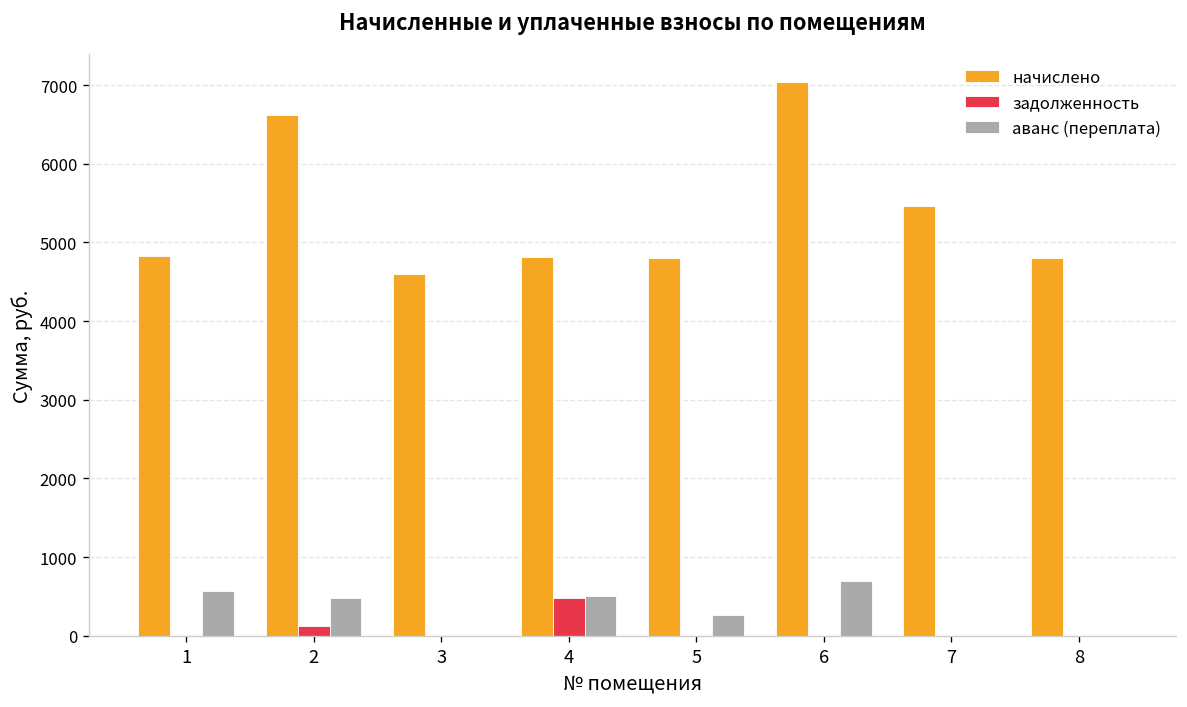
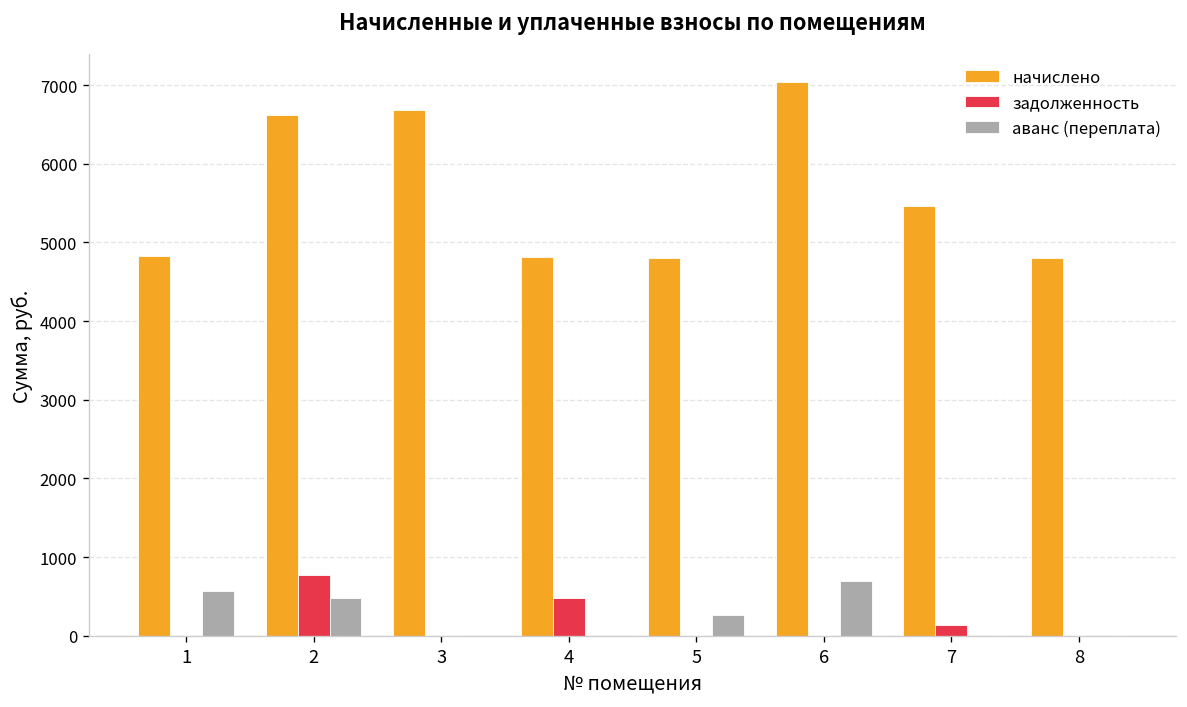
  {
    "начислено": {
      "1": 4800,
      "2": 6600,
-     "3": 4600,
+     "3": 6700,
      "4": 4800,
      "5": 4800,
      "6": 7000,
      "7": 5500,
      "8": 4800
    },
    "задолженность": {
      "1": 0,
-     "2": 100,
+     "2": 800,
      "3": 0,
      "4": 500,
      "5": 0,
      "6": 0,
-     "7": 0,
+     "7": 100,
      "8": 0
    },
    "аванс (переплата)": {
      "1": 600,
      "2": 500,
-     "4": 500,
+     "4": 0,
      "5": 300,
      "6": 700,
      "7": 0,
      "8": 0
    }
  }
